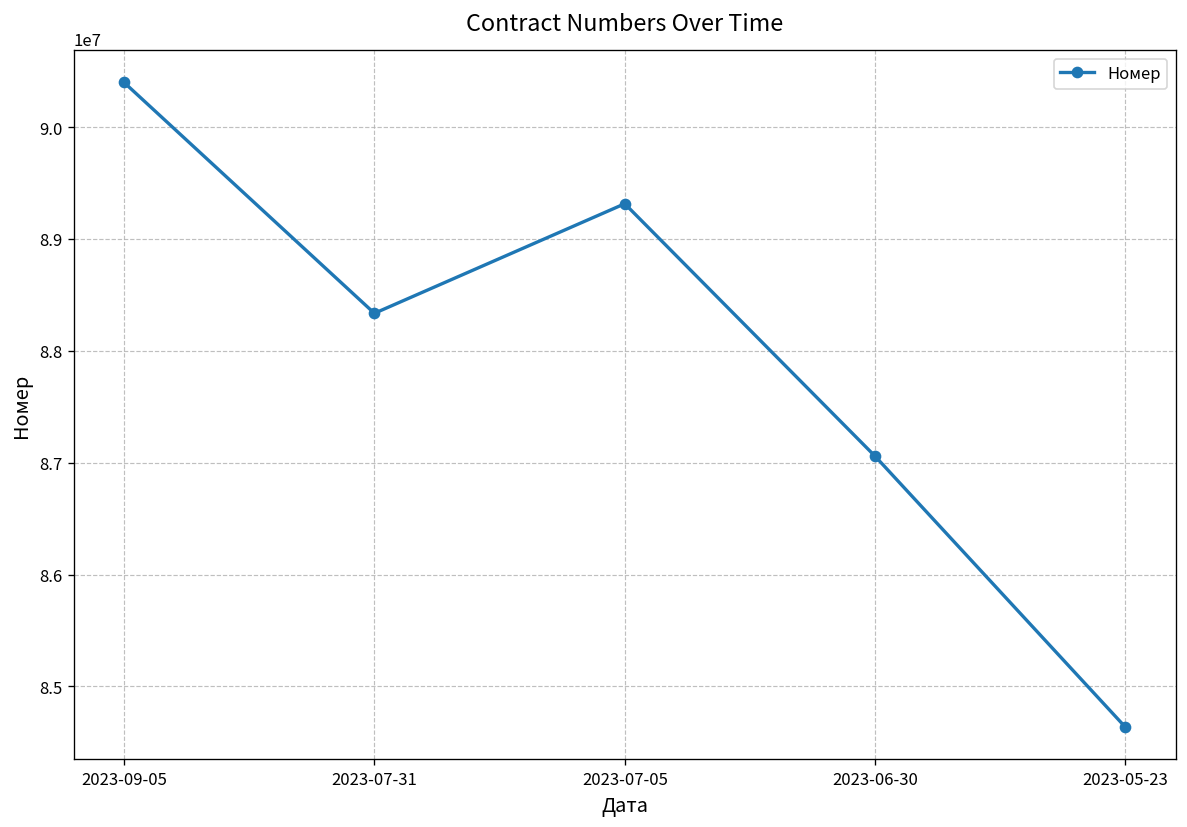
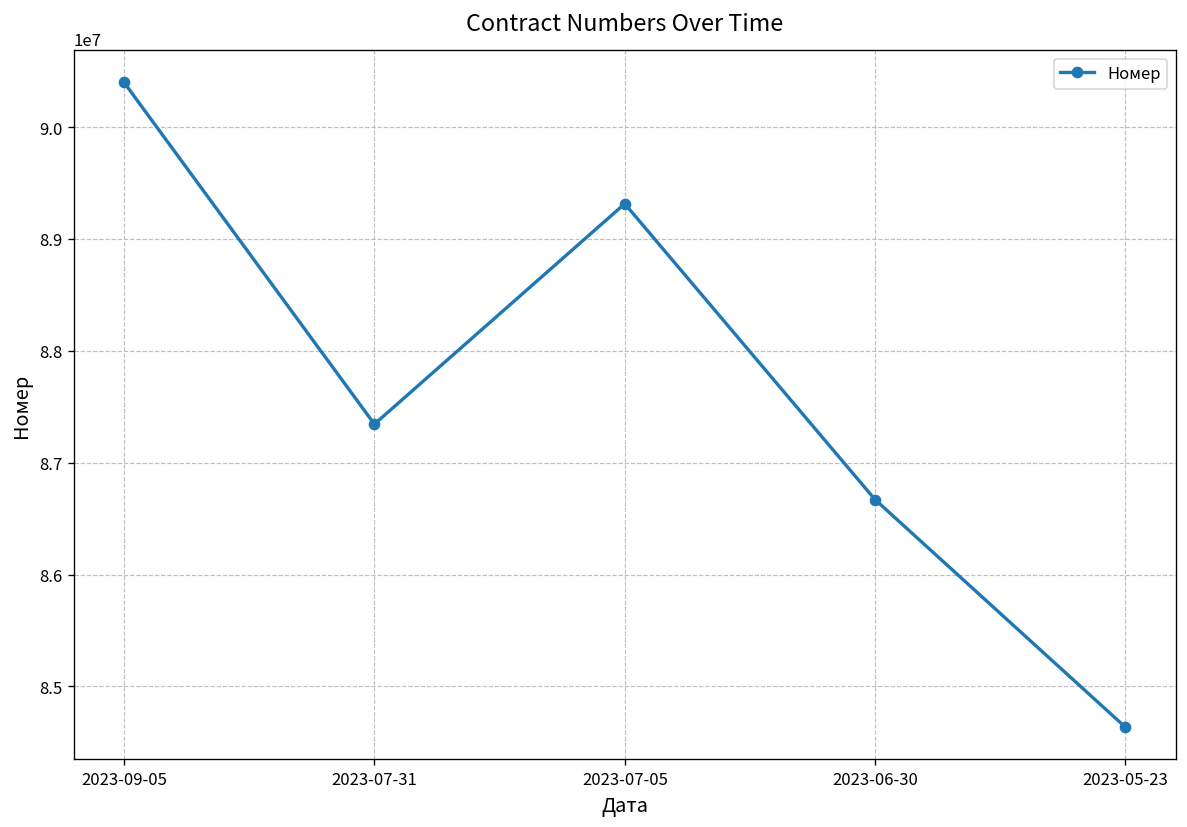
  {
    "2023-09-05": 90400000,
-   "2023-07-31": 88300000,
+   "2023-07-31": 87300000,
    "2023-07-05": 89300000,
-   "2023-06-30": 87100000,
+   "2023-06-30": 86700000,
    "2023-05-23": 84600000
  }
